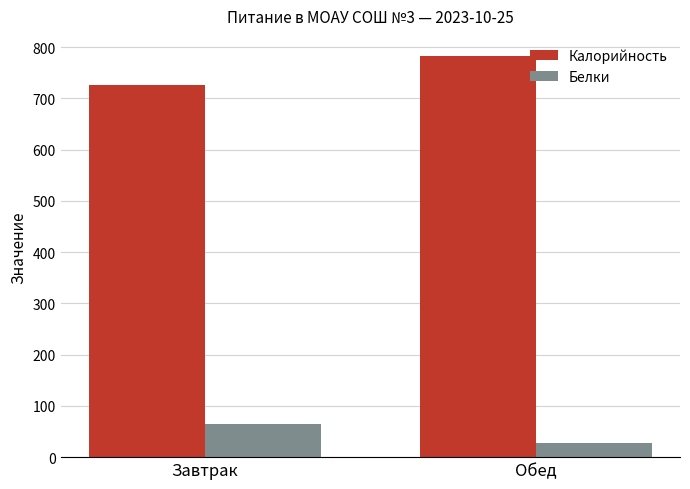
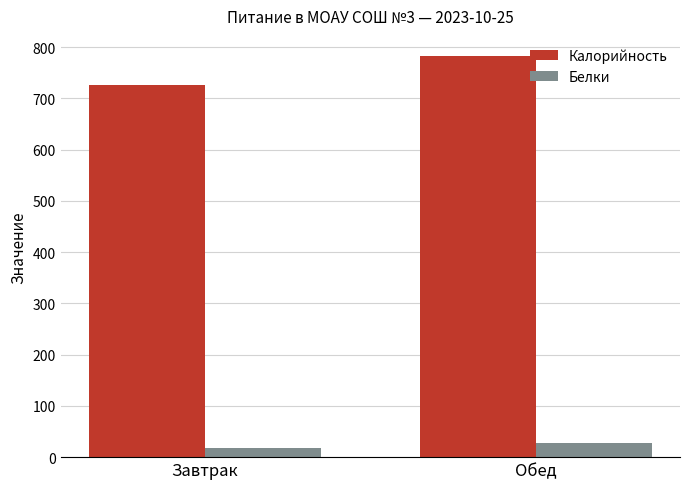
  {
    "Калорийность": {
      "Завтрак": 730,
      "Обед": 780
    },
    "Белки": {
-     "Завтрак": 70,
+     "Завтрак": 20,
      "Обед": 30
    }
  }
